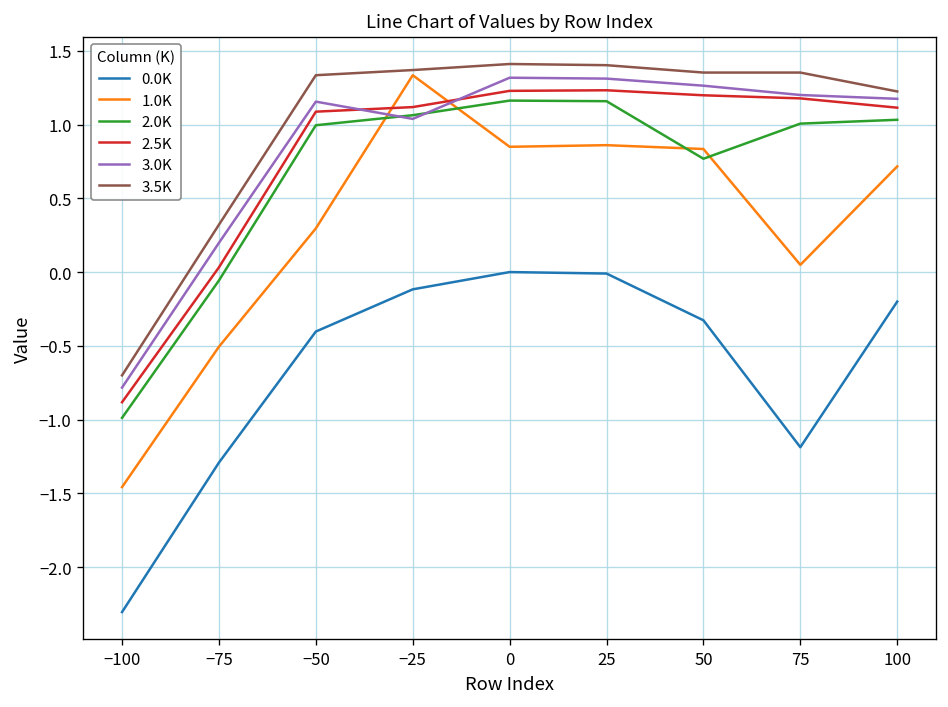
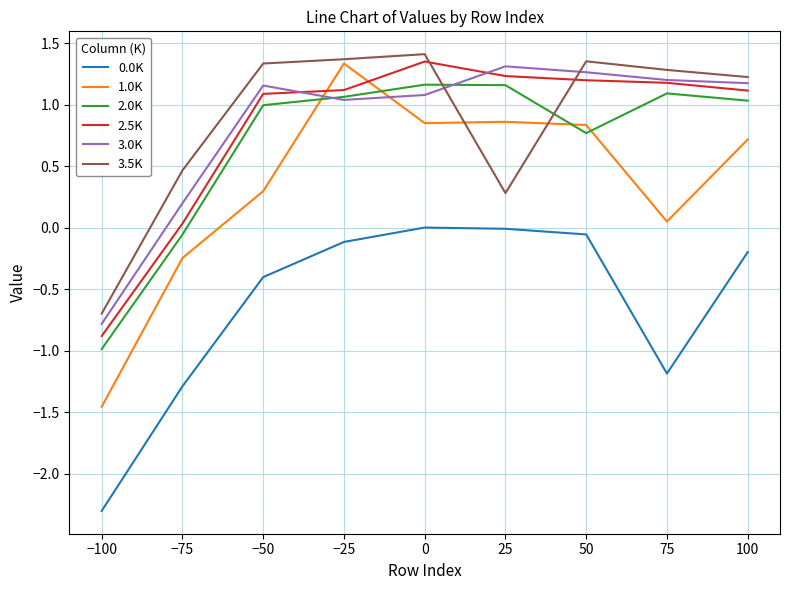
  {
    "0.0K": {
      "−100": -2.30,
      "−75": -1.29,
      "−50": -0.40,
      "−25": -0.12,
      "0": 0.00,
      "25": -0.01,
-     "50": -0.33,
+     "50": -0.06,
      "75": -1.19,
      "100": -0.20
    },
    "1.0K": {
      "−100": -1.46,
-     "−75": -0.51,
+     "−75": -0.25,
      "−50": 0.30,
      "−25": 1.33,
      "0": 0.85,
      "25": 0.86,
      "50": 0.83,
      "75": 0.05,
      "100": 0.72
    },
    "2.0K": {
      "−100": -0.99,
      "−75": -0.06,
      "−50": 1.00,
      "−25": 1.06,
      "0": 1.16,
      "25": 1.16,
      "50": 0.77,
-     "75": 1.01,
+     "75": 1.09,
      "100": 1.03
    },
    "2.5K": {
      "−100": -0.88,
      "−75": 0.03,
      "−50": 1.09,
      "−25": 1.12,
-     "0": 1.23,
+     "0": 1.35,
      "25": 1.23,
      "50": 1.20,
      "75": 1.18,
      "100": 1.11
    },
    "3.0K": {
      "−100": -0.78,
      "−75": 0.20,
      "−50": 1.16,
      "−25": 1.04,
-     "0": 1.32,
+     "0": 1.08,
      "25": 1.31,
      "50": 1.26,
      "75": 1.20,
      "100": 1.17
    },
    "3.5K": {
      "−100": -0.70,
-     "−75": 0.32,
+     "−75": 0.47,
      "−50": 1.33,
      "−25": 1.37,
      "0": 1.41,
-     "25": 1.40,
+     "25": 0.28,
      "50": 1.35,
-     "75": 1.35,
+     "75": 1.28,
      "100": 1.22
    }
  }
